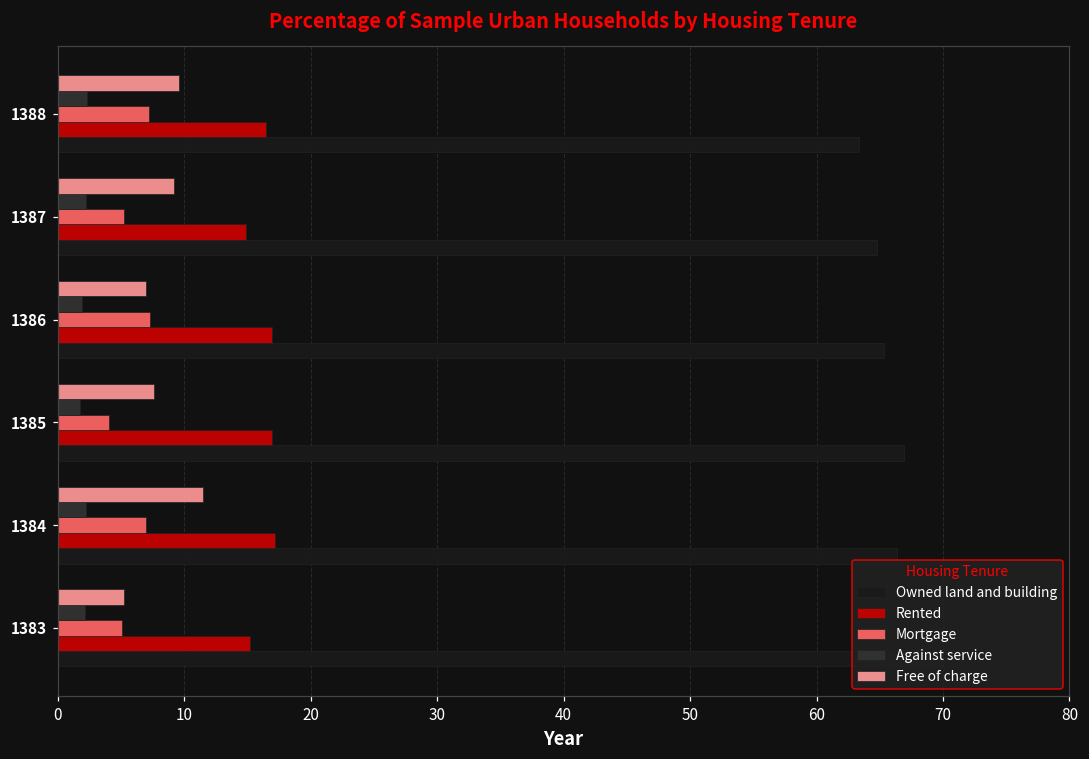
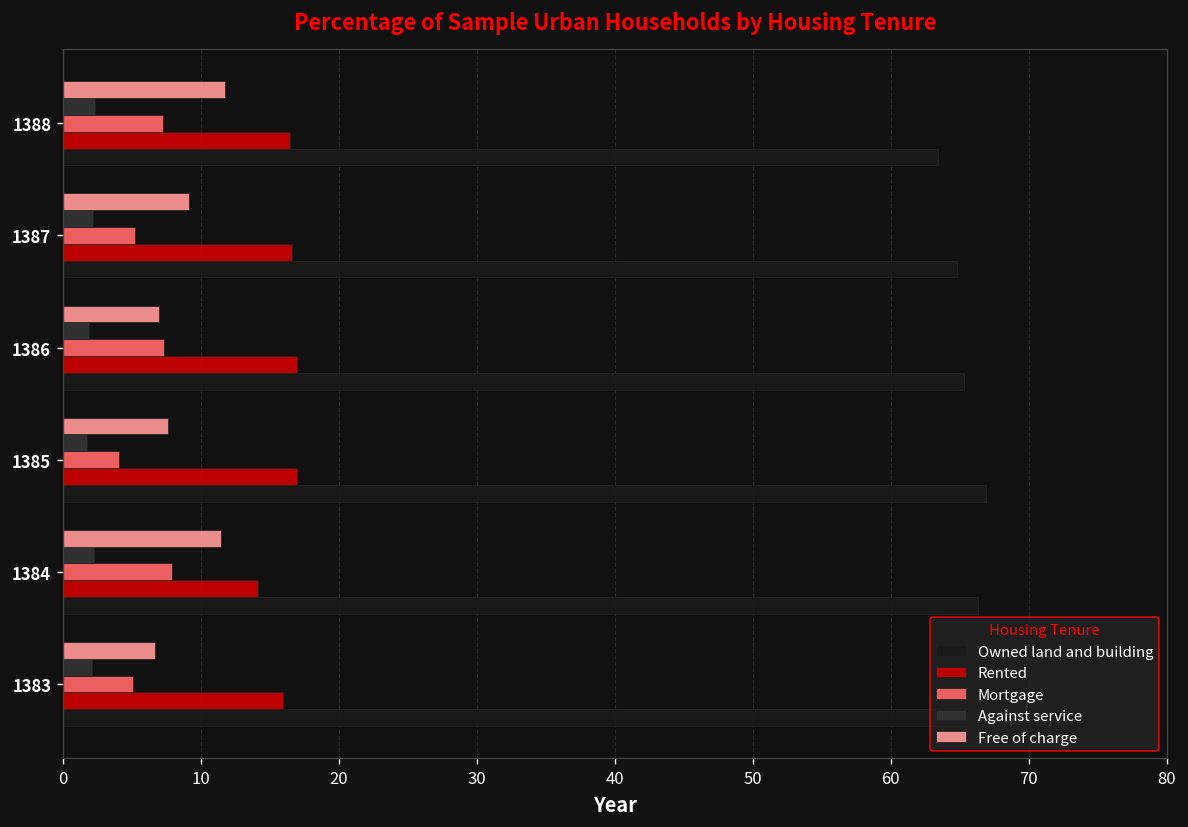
  {
    "Rented": {
      "1388": 16.5,
-     "1387": 14.9,
+     "1387": 16.6,
      "1386": 17.0,
      "1385": 17.0,
-     "1384": 17.2,
-     "1383": 15.2
+     "1384": 14.2,
+     "1383": 15.9
    },
    "Mortgage": {
      "1388": 7.2,
      "1387": 5.2,
      "1386": 7.3,
      "1385": 4.0,
-     "1384": 7.0,
+     "1384": 7.9,
      "1383": 5.1
    },
    "Free of charge": {
-     "1388": 9.6,
+     "1388": 11.7,
      "1387": 9.2,
      "1386": 7.0,
      "1385": 7.6,
      "1384": 11.5,
-     "1383": 5.3
+     "1383": 6.7
    }
  }
